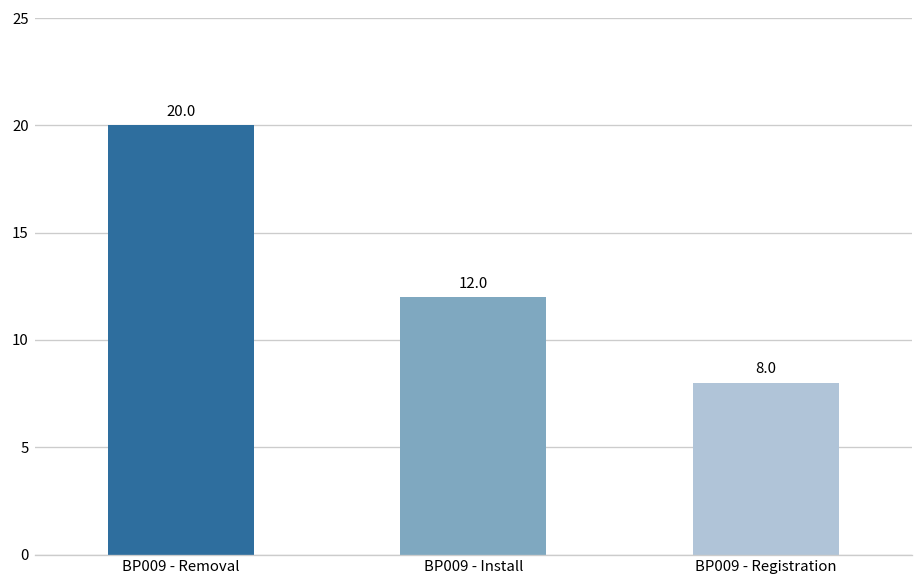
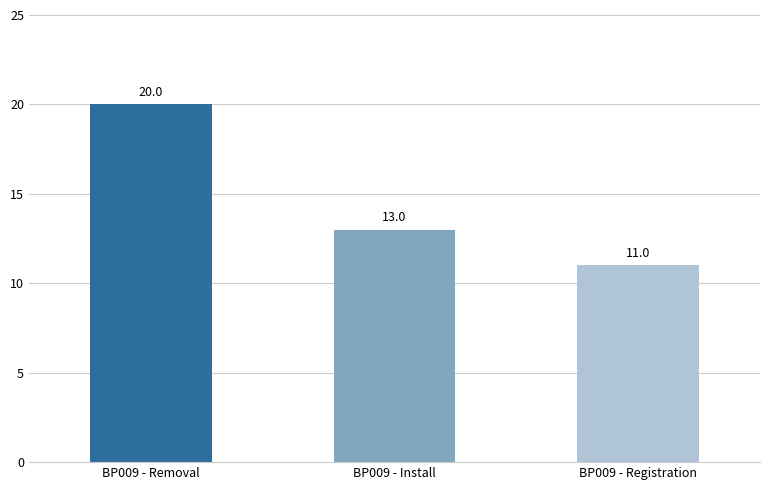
  {
    "BP009 - Removal": 20.0,
-   "BP009 - Install": 12.0,
-   "BP009 - Registration": 8.0
+   "BP009 - Install": 13.0,
+   "BP009 - Registration": 11.0
  }
